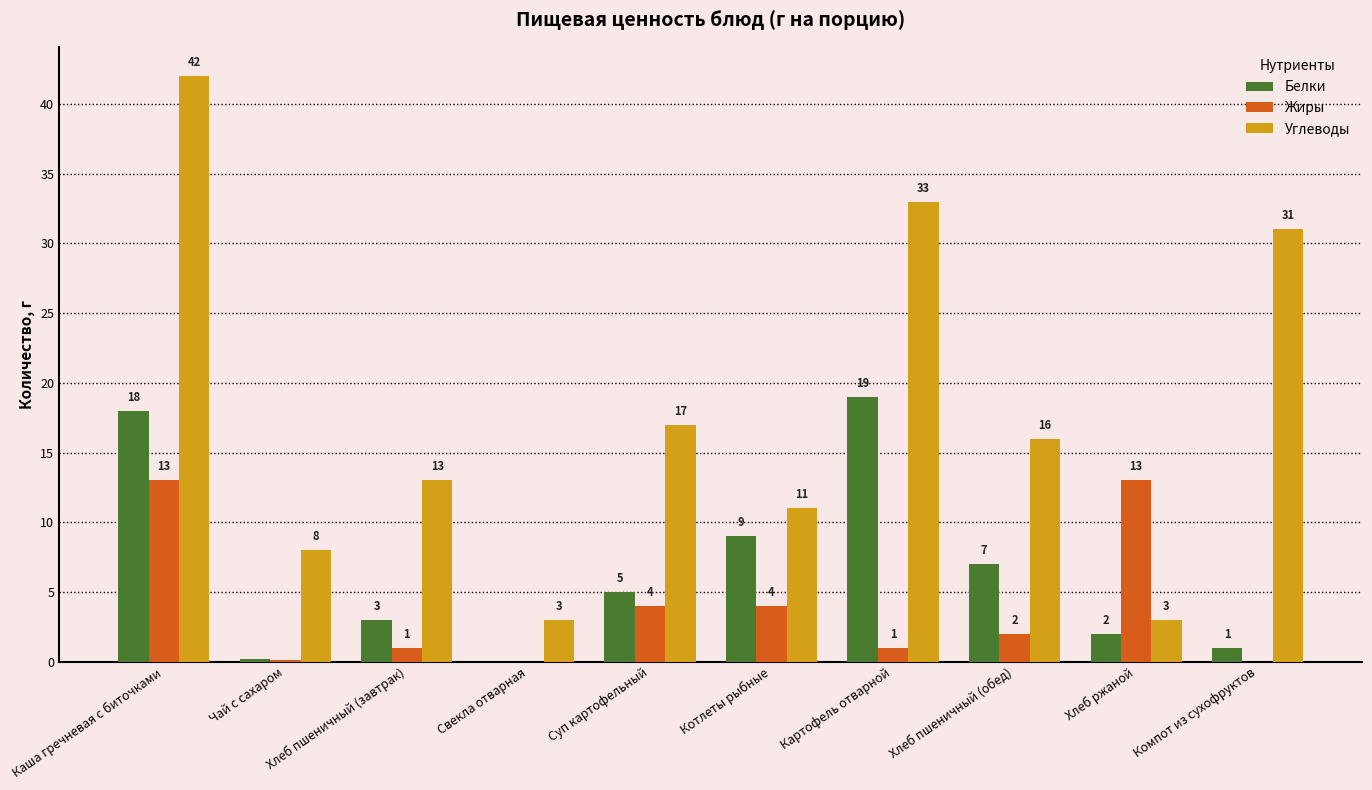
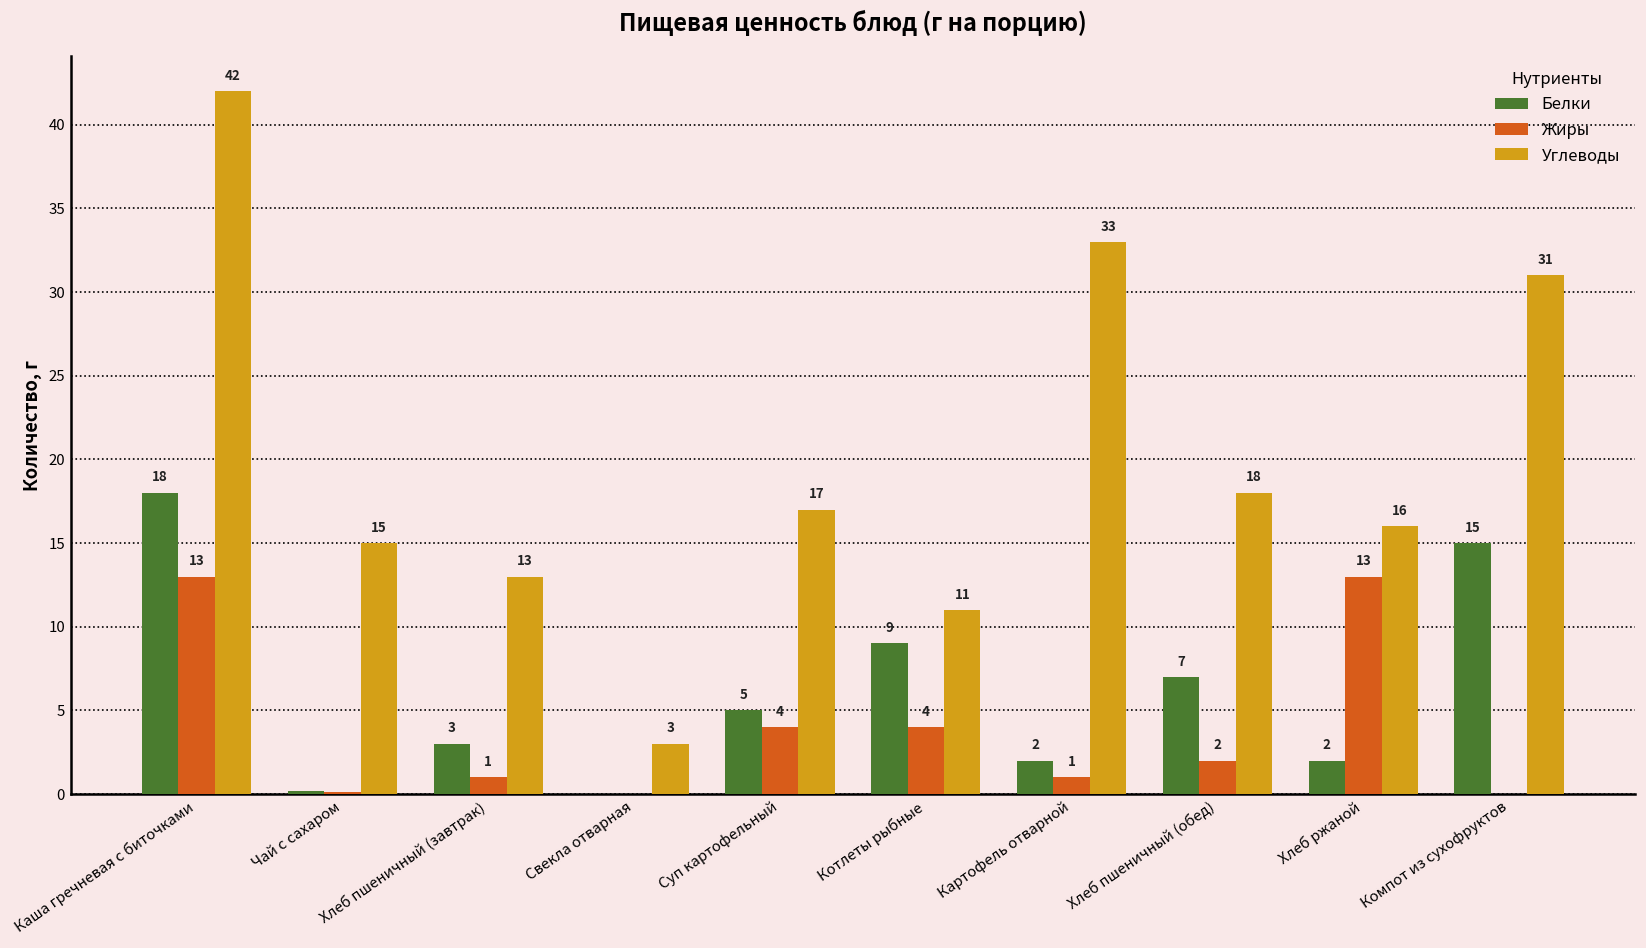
  {
    "Белки": {
      "Каша гречневая с биточками": 18,
      "Хлеб пшеничный (завтрак)": 3,
      "Суп картофельный": 5,
      "Котлеты рыбные": 9,
-     "Картофель отварной": 19,
+     "Картофель отварной": 2,
      "Хлеб пшеничный (обед)": 7,
      "Хлеб ржаной": 2,
-     "Компот из сухофруктов": 1
+     "Компот из сухофруктов": 15
    },
    "Жиры": {
      "Каша гречневая с биточками": 13,
      "Хлеб пшеничный (завтрак)": 1,
      "Суп картофельный": 4,
      "Котлеты рыбные": 4,
      "Картофель отварной": 1,
      "Хлеб пшеничный (обед)": 2,
      "Хлеб ржаной": 13
    },
    "Углеводы": {
      "Каша гречневая с биточками": 42,
-     "Чай с сахаром": 8,
+     "Чай с сахаром": 15,
      "Хлеб пшеничный (завтрак)": 13,
      "Свекла отварная": 3,
      "Суп картофельный": 17,
      "Котлеты рыбные": 11,
      "Картофель отварной": 33,
-     "Хлеб пшеничный (обед)": 16,
-     "Хлеб ржаной": 3,
+     "Хлеб пшеничный (обед)": 18,
+     "Хлеб ржаной": 16,
      "Компот из сухофруктов": 31
    }
  }
